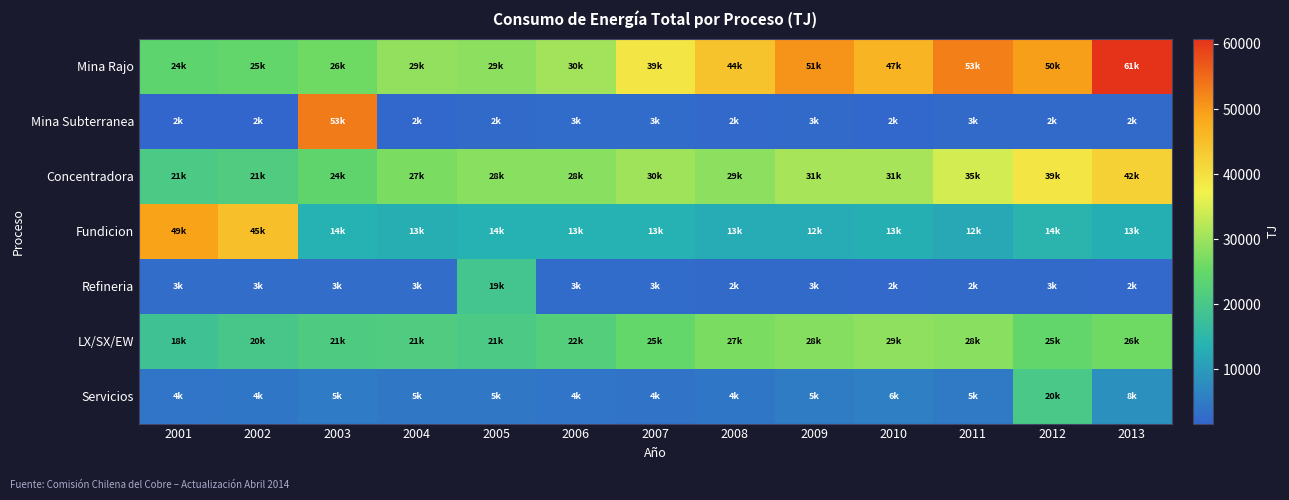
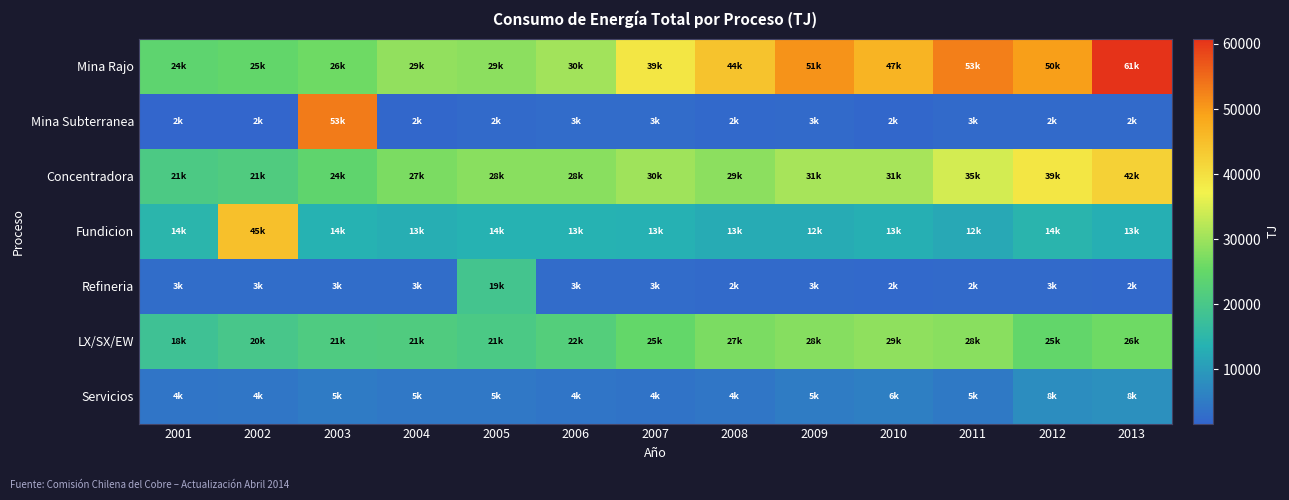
  {
    "Mina Rajo": {
      "2001": "24k",
      "2002": "25k",
      "2003": "26k",
      "2004": "29k",
      "2005": "29k",
      "2006": "30k",
      "2007": "39k",
      "2008": "44k",
      "2009": "51k",
      "2010": "47k",
      "2011": "53k",
      "2012": "50k",
      "2013": "61k"
    },
    "Mina Subterranea": {
      "2001": "2k",
      "2002": "2k",
      "2003": "53k",
      "2004": "2k",
      "2005": "2k",
      "2006": "3k",
      "2007": "3k",
      "2008": "2k",
      "2009": "3k",
      "2010": "2k",
      "2011": "3k",
      "2012": "2k",
      "2013": "2k"
    },
    "Concentradora": {
      "2001": "21k",
      "2002": "21k",
      "2003": "24k",
      "2004": "27k",
      "2005": "28k",
      "2006": "28k",
      "2007": "30k",
      "2008": "29k",
      "2009": "31k",
      "2010": "31k",
      "2011": "35k",
      "2012": "39k",
      "2013": "42k"
    },
    "Fundicion": {
-     "2001": "49k",
+     "2001": "14k",
      "2002": "45k",
      "2003": "14k",
      "2004": "13k",
      "2005": "14k",
      "2006": "13k",
      "2007": "13k",
      "2008": "13k",
      "2009": "12k",
      "2010": "13k",
      "2011": "12k",
      "2012": "14k",
      "2013": "13k"
    },
    "Refineria": {
      "2001": "3k",
      "2002": "3k",
      "2003": "3k",
      "2004": "3k",
      "2005": "19k",
      "2006": "3k",
      "2007": "3k",
      "2008": "2k",
      "2009": "3k",
      "2010": "2k",
      "2011": "2k",
      "2012": "3k",
      "2013": "2k"
    },
    "LX/SX/EW": {
      "2001": "18k",
      "2002": "20k",
      "2003": "21k",
      "2004": "21k",
      "2005": "21k",
      "2006": "22k",
      "2007": "25k",
      "2008": "27k",
      "2009": "28k",
      "2010": "29k",
      "2011": "28k",
      "2012": "25k",
      "2013": "26k"
    },
    "Servicios": {
      "2001": "4k",
      "2002": "4k",
      "2003": "5k",
      "2004": "5k",
      "2005": "5k",
      "2006": "4k",
      "2007": "4k",
      "2008": "4k",
      "2009": "5k",
      "2010": "6k",
      "2011": "5k",
-     "2012": "20k",
+     "2012": "8k",
      "2013": "8k"
    }
  }
